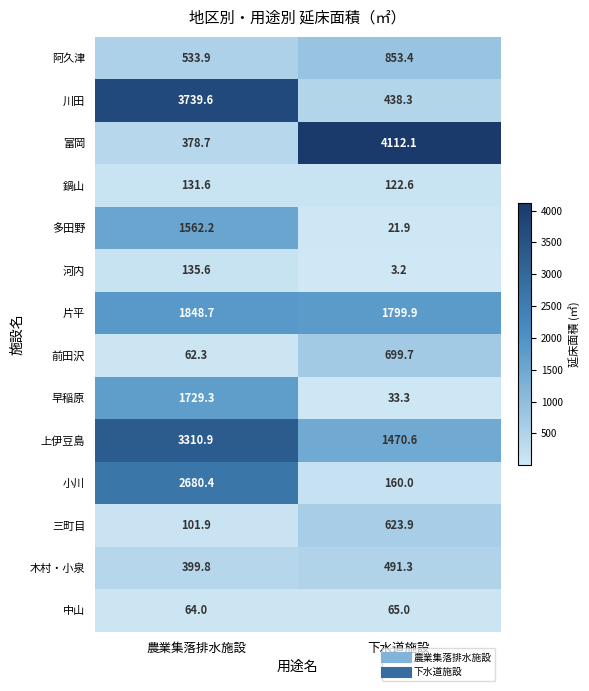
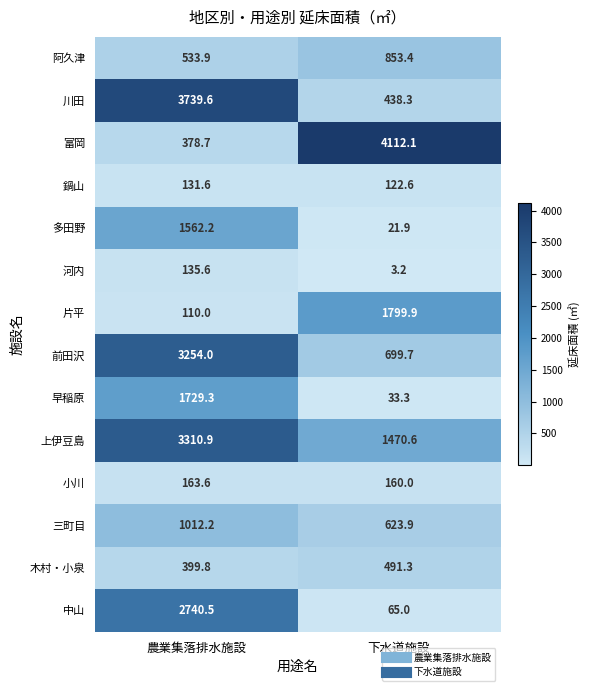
  {
    "阿久津": {
      "農業集落排水施設": 533.9,
      "下水道施設": 853.4
    },
    "川田": {
      "農業集落排水施設": 3739.6,
      "下水道施設": 438.3
    },
    "富岡": {
      "農業集落排水施設": 378.7,
      "下水道施設": 4112.1
    },
    "鍋山": {
      "農業集落排水施設": 131.6,
      "下水道施設": 122.6
    },
    "多田野": {
      "農業集落排水施設": 1562.2,
      "下水道施設": 21.9
    },
    "河内": {
      "農業集落排水施設": 135.6,
      "下水道施設": 3.2
    },
    "片平": {
-     "農業集落排水施設": 1848.7,
+     "農業集落排水施設": 110.0,
      "下水道施設": 1799.9
    },
    "前田沢": {
-     "農業集落排水施設": 62.3,
+     "農業集落排水施設": 3254.0,
      "下水道施設": 699.7
    },
    "早稲原": {
      "農業集落排水施設": 1729.3,
      "下水道施設": 33.3
    },
    "上伊豆島": {
      "農業集落排水施設": 3310.9,
      "下水道施設": 1470.6
    },
    "小川": {
-     "農業集落排水施設": 2680.4,
+     "農業集落排水施設": 163.6,
      "下水道施設": 160.0
    },
    "三町目": {
-     "農業集落排水施設": 101.9,
+     "農業集落排水施設": 1012.2,
      "下水道施設": 623.9
    },
    "木村・小泉": {
      "農業集落排水施設": 399.8,
      "下水道施設": 491.3
    },
    "中山": {
-     "農業集落排水施設": 64.0,
+     "農業集落排水施設": 2740.5,
      "下水道施設": 65.0
    }
  }
